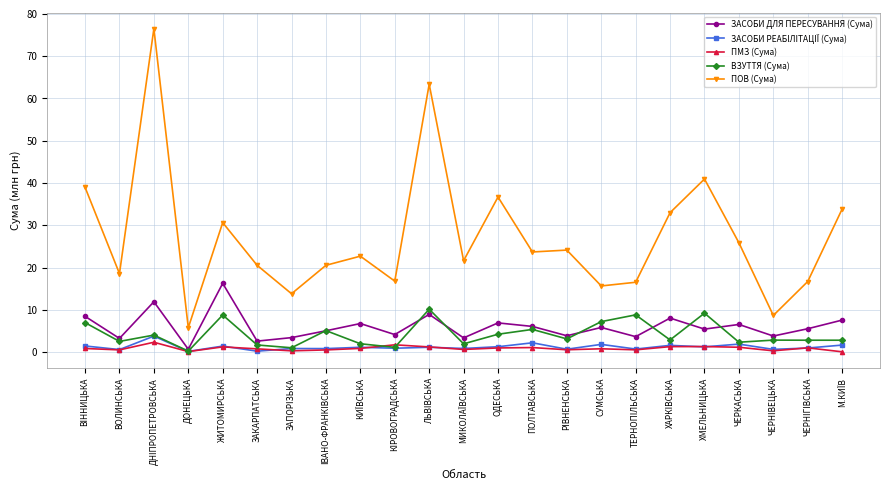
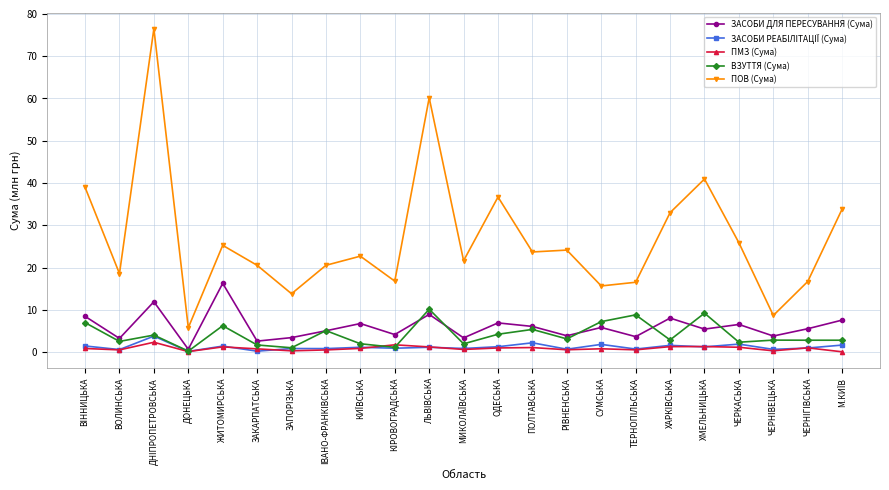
  {
    "ЗАСОБИ ДЛЯ ПЕРЕСУВАННЯ (Сума)": {
      "ВІННИЦЬКА": 8,
      "ВОЛИНСЬКА": 3,
      "ДНІПРОПЕТРОВСЬКА": 12,
      "ЖИТОМИРСЬКА": 16,
      "ЗАКАРПАТСЬКА": 3,
      "ЗАПОРІЗЬКА": 3,
      "КИЇВСЬКА": 7,
      "КІРОВОГРАДСЬКА": 4,
      "ЛЬВІВСЬКА": 9,
      "МИКОЛАЇВСЬКА": 3,
      "ОДЕСЬКА": 7,
      "ПОЛТАВСЬКА": 6,
      "РІВНЕНСЬКА": 4,
      "СУМСЬКА": 6,
      "ТЕРНОПІЛЬСЬКА": 4,
      "ХАРКІВСЬКА": 8,
      "ХМЕЛЬНИЦЬКА": 5,
      "ЧЕРКАСЬКА": 7,
      "ЧЕРНІВЕЦЬКА": 4,
      "ЧЕРНІГІВСЬКА": 6,
      "М.КИЇВ": 8
    },
    "ЗАСОБИ РЕАБІЛІТАЦІЇ (Сума)": {
      "ПОЛТАВСЬКА": 2,
      "СУМСЬКА": 2,
      "М.КИЇВ": 2
    },
    "ПМЗ (Сума)": {
      "ДНІПРОПЕТРОВСЬКА": 2,
      "КІРОВОГРАДСЬКА": 2,
      "ПОЛТАВСЬКА": 1,
      "СУМСЬКА": 1,
      "ЧЕРКАСЬКА": 1,
      "М.КИЇВ": 0
    },
    "ВЗУТТЯ (Сума)": {
      "ВІННИЦЬКА": 7,
      "ВОЛИНСЬКА": 3,
-     "ЖИТОМИРСЬКА": 9,
+     "ЖИТОМИРСЬКА": 6,
      "ЗАКАРПАТСЬКА": 2,
      "КИЇВСЬКА": 2,
      "ЛЬВІВСЬКА": 10,
      "МИКОЛАЇВСЬКА": 2,
      "ОДЕСЬКА": 4,
      "ПОЛТАВСЬКА": 5,
      "РІВНЕНСЬКА": 3,
      "СУМСЬКА": 7,
      "ТЕРНОПІЛЬСЬКА": 9,
      "ХАРКІВСЬКА": 3,
      "ХМЕЛЬНИЦЬКА": 9,
      "ЧЕРНІВЕЦЬКА": 3,
      "ЧЕРНІГІВСЬКА": 3,
      "М.КИЇВ": 3
    },
    "ПОВ (Сума)": {
      "ВІННИЦЬКА": 39,
      "ВОЛИНСЬКА": 19,
      "ДНІПРОПЕТРОВСЬКА": 77,
      "ДОНЕЦЬКА": 6,
-     "ЖИТОМИРСЬКА": 31,
+     "ЖИТОМИРСЬКА": 25,
      "ЗАКАРПАТСЬКА": 21,
      "ЗАПОРІЗЬКА": 14,
      "ІВАНО-ФРАНКІВСЬКА": 21,
      "КИЇВСЬКА": 23,
      "КІРОВОГРАДСЬКА": 17,
-     "ЛЬВІВСЬКА": 63,
+     "ЛЬВІВСЬКА": 60,
      "МИКОЛАЇВСЬКА": 22,
      "ОДЕСЬКА": 37,
      "ПОЛТАВСЬКА": 24,
      "РІВНЕНСЬКА": 24,
      "СУМСЬКА": 16,
      "ТЕРНОПІЛЬСЬКА": 17,
      "ХАРКІВСЬКА": 33,
      "ХМЕЛЬНИЦЬКА": 41,
      "ЧЕРКАСЬКА": 26,
      "ЧЕРНІВЕЦЬКА": 9,
      "ЧЕРНІГІВСЬКА": 17,
      "М.КИЇВ": 34
    }
  }
